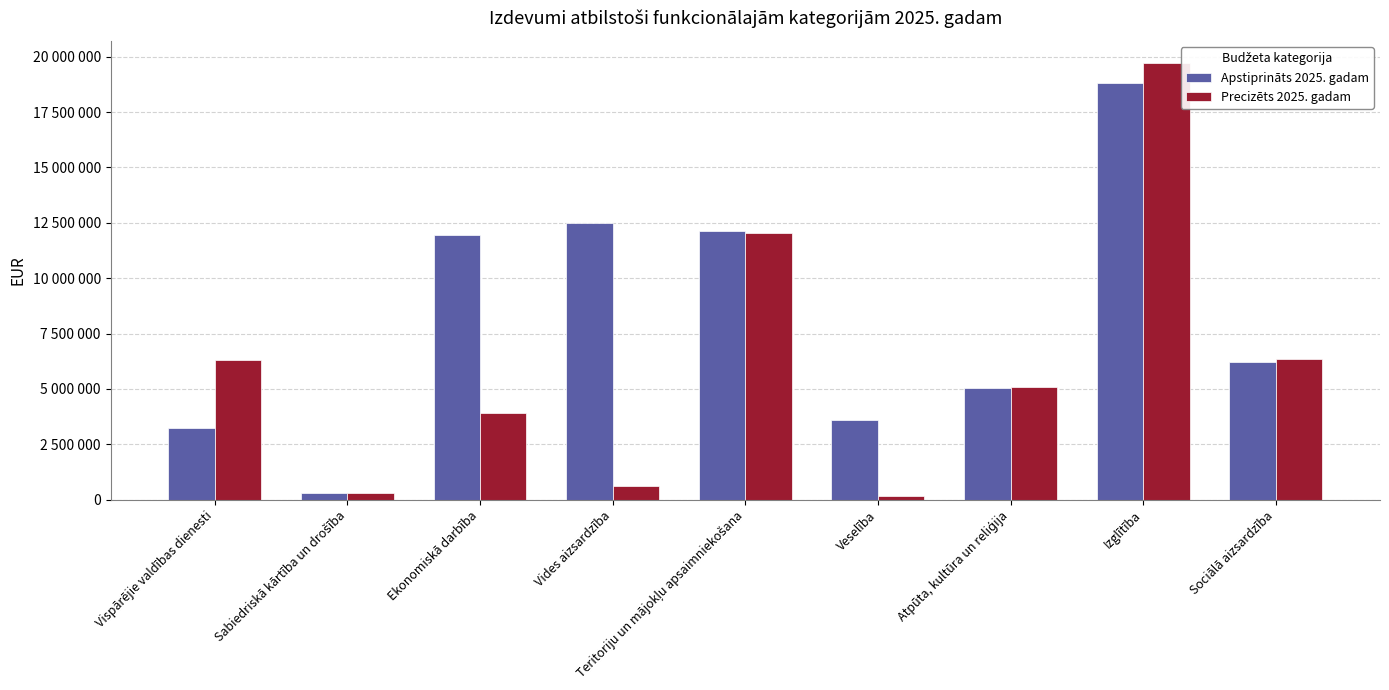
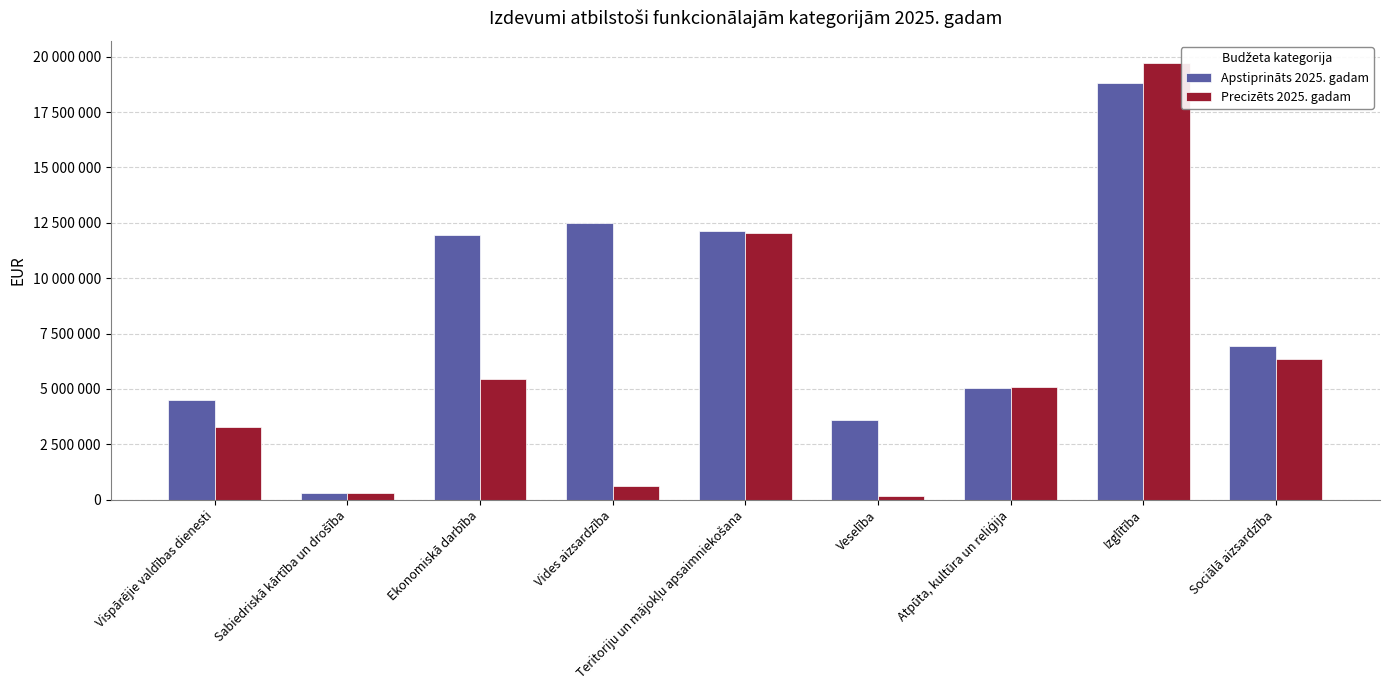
  {
    "Apstiprināts 2025. gadam": {
-     "Vispārējie valdības dienesti": 3300000,
+     "Vispārējie valdības dienesti": 4500000,
      "Sabiedriskā kārtība un drošība": 300000,
      "Ekonomiskā darbība": 12000000,
      "Vides aizsardzība": 12500000,
      "Teritoriju un mājokļu apsaimniekošana": 12100000,
      "Veselība": 3600000,
      "Atpūta, kultūra un reliģija": 5100000,
      "Izglītība": 18800000,
-     "Sociālā aizsardzība": 6200000
+     "Sociālā aizsardzība": 6900000
    },
    "Precizēts 2025. gadam": {
-     "Vispārējie valdības dienesti": 6300000,
+     "Vispārējie valdības dienesti": 3300000,
      "Sabiedriskā kārtība un drošība": 300000,
-     "Ekonomiskā darbība": 3900000,
+     "Ekonomiskā darbība": 5400000,
      "Vides aizsardzība": 600000,
      "Teritoriju un mājokļu apsaimniekošana": 12000000,
      "Veselība": 200000,
      "Atpūta, kultūra un reliģija": 5100000,
      "Izglītība": 19700000,
      "Sociālā aizsardzība": 6300000
    }
  }
